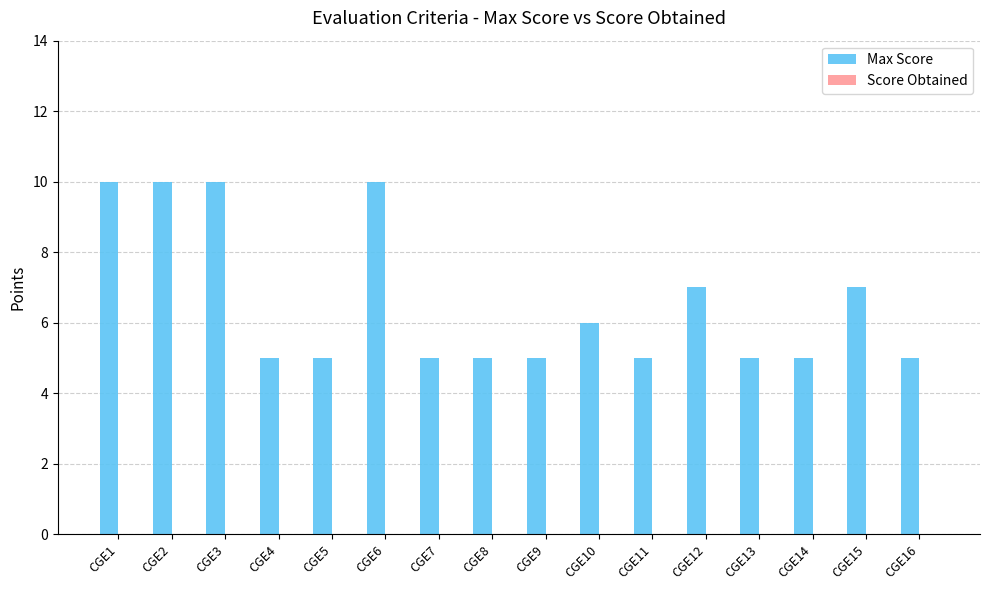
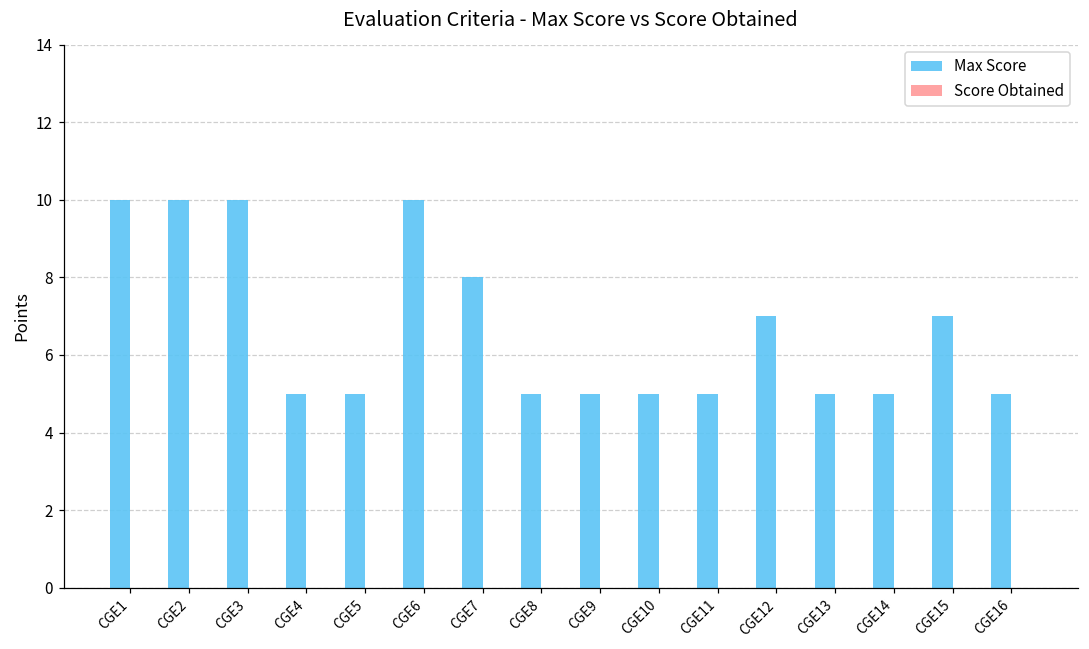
  {
    "Max Score": {
      "CGE1": 10,
      "CGE2": 10,
      "CGE3": 10,
      "CGE4": 5,
      "CGE5": 5,
      "CGE6": 10,
-     "CGE7": 5,
+     "CGE7": 8,
      "CGE8": 5,
      "CGE9": 5,
-     "CGE10": 6,
+     "CGE10": 5,
      "CGE11": 5,
      "CGE12": 7,
      "CGE13": 5,
      "CGE14": 5,
      "CGE15": 7,
      "CGE16": 5
    },
    "Score Obtained": {
      "CGE1": 0,
      "CGE2": 0,
      "CGE3": 0,
      "CGE4": 0,
      "CGE5": 0,
      "CGE6": 0,
      "CGE7": 0,
      "CGE8": 0,
      "CGE9": 0,
      "CGE10": 0,
      "CGE11": 0,
      "CGE12": 0,
      "CGE13": 0,
      "CGE14": 0,
      "CGE15": 0,
      "CGE16": 0
    }
  }
